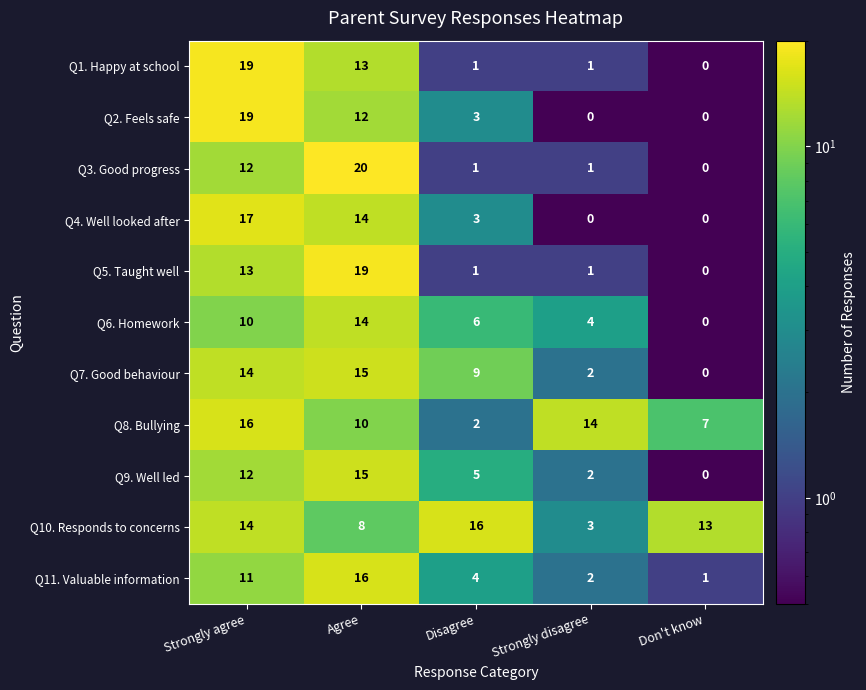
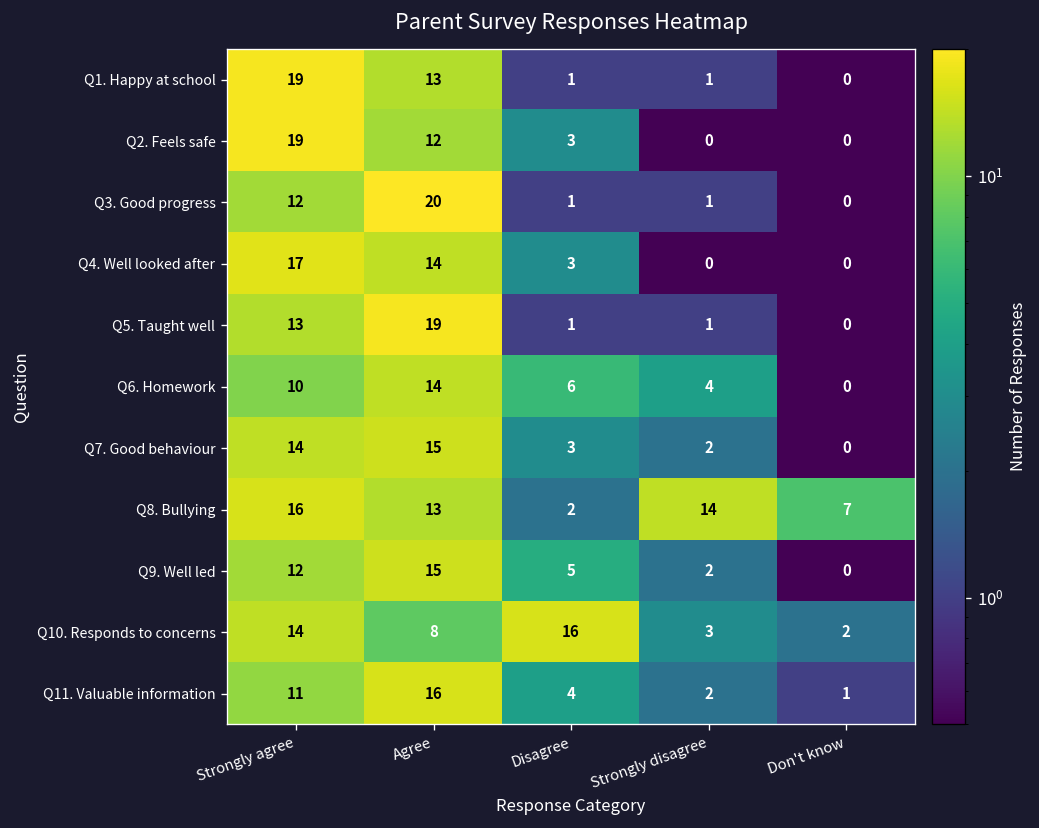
  {
    "Q1. Happy at school": {
      "Strongly agree": 19,
      "Agree": 13,
      "Disagree": 1,
      "Strongly disagree": 1,
      "Don't know": 0
    },
    "Q2. Feels safe": {
      "Strongly agree": 19,
      "Agree": 12,
      "Disagree": 3,
      "Strongly disagree": 0,
      "Don't know": 0
    },
    "Q3. Good progress": {
      "Strongly agree": 12,
      "Agree": 20,
      "Disagree": 1,
      "Strongly disagree": 1,
      "Don't know": 0
    },
    "Q4. Well looked after": {
      "Strongly agree": 17,
      "Agree": 14,
      "Disagree": 3,
      "Strongly disagree": 0,
      "Don't know": 0
    },
    "Q5. Taught well": {
      "Strongly agree": 13,
      "Agree": 19,
      "Disagree": 1,
      "Strongly disagree": 1,
      "Don't know": 0
    },
    "Q6. Homework": {
      "Strongly agree": 10,
      "Agree": 14,
      "Disagree": 6,
      "Strongly disagree": 4,
      "Don't know": 0
    },
    "Q7. Good behaviour": {
      "Strongly agree": 14,
      "Agree": 15,
-     "Disagree": 9,
+     "Disagree": 3,
      "Strongly disagree": 2,
      "Don't know": 0
    },
    "Q8. Bullying": {
      "Strongly agree": 16,
-     "Agree": 10,
+     "Agree": 13,
      "Disagree": 2,
      "Strongly disagree": 14,
      "Don't know": 7
    },
    "Q9. Well led": {
      "Strongly agree": 12,
      "Agree": 15,
      "Disagree": 5,
      "Strongly disagree": 2,
      "Don't know": 0
    },
    "Q10. Responds to concerns": {
      "Strongly agree": 14,
      "Agree": 8,
      "Disagree": 16,
      "Strongly disagree": 3,
-     "Don't know": 13
+     "Don't know": 2
    },
    "Q11. Valuable information": {
      "Strongly agree": 11,
      "Agree": 16,
      "Disagree": 4,
      "Strongly disagree": 2,
      "Don't know": 1
    }
  }
